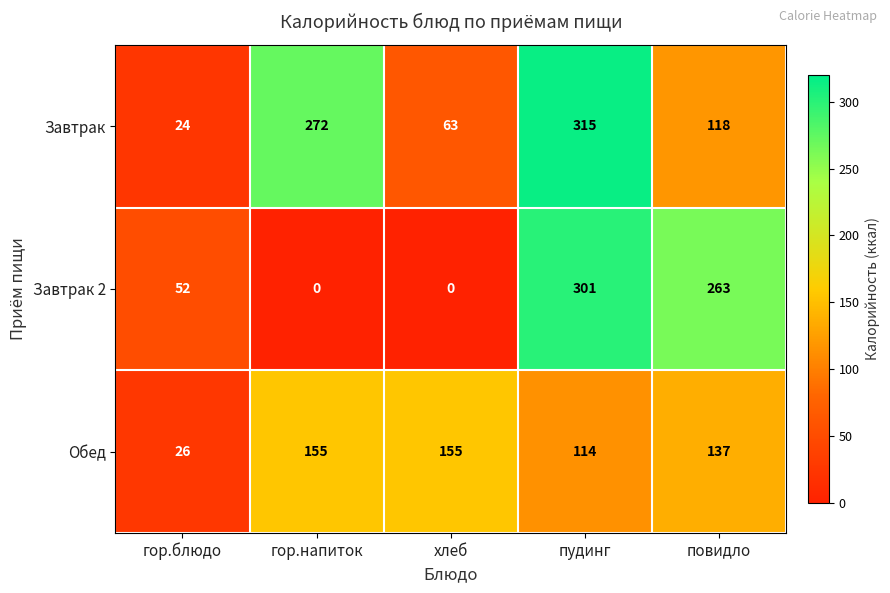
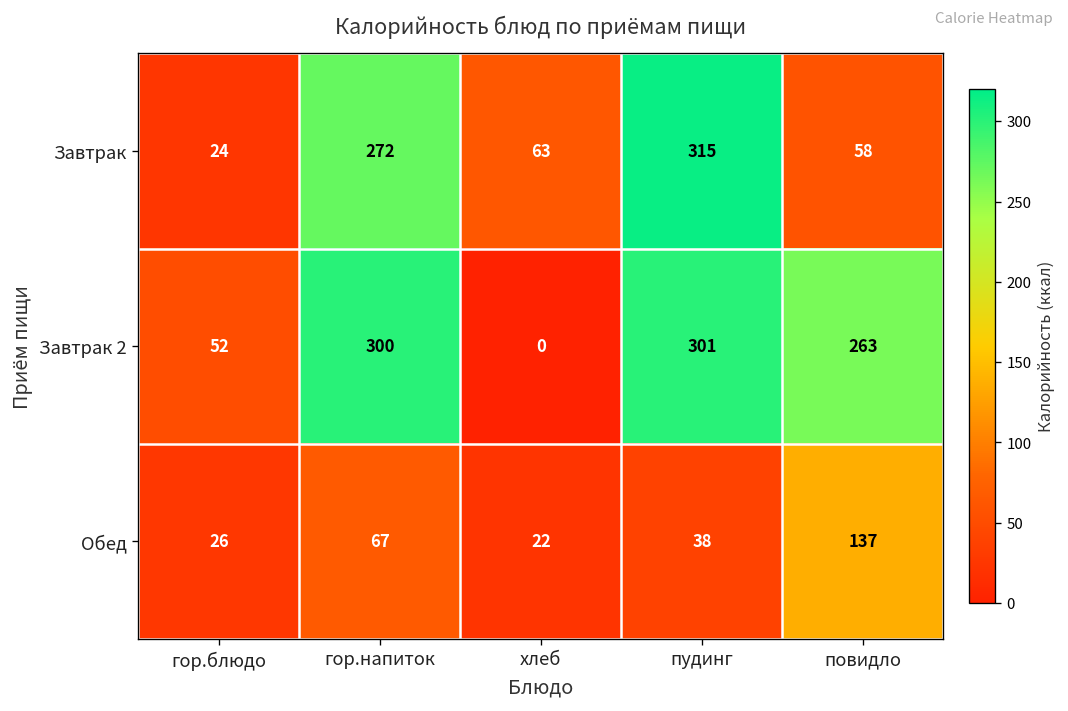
  {
    "Завтрак": {
      "гор.блюдо": 24,
      "гор.напиток": 272,
      "хлеб": 63,
      "пудинг": 315,
-     "повидло": 118
+     "повидло": 58
    },
    "Завтрак 2": {
      "гор.блюдо": 52,
-     "гор.напиток": 0,
+     "гор.напиток": 300,
      "хлеб": 0,
      "пудинг": 301,
      "повидло": 263
    },
    "Обед": {
      "гор.блюдо": 26,
-     "гор.напиток": 155,
-     "хлеб": 155,
-     "пудинг": 114,
+     "гор.напиток": 67,
+     "хлеб": 22,
+     "пудинг": 38,
      "повидло": 137
    }
  }
